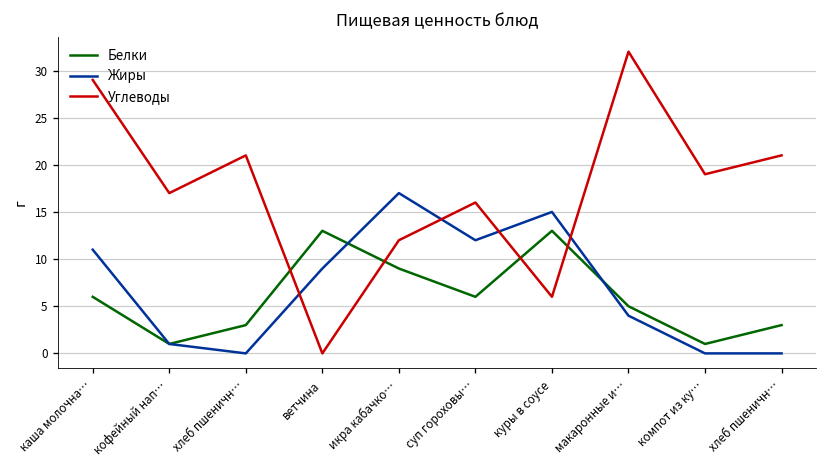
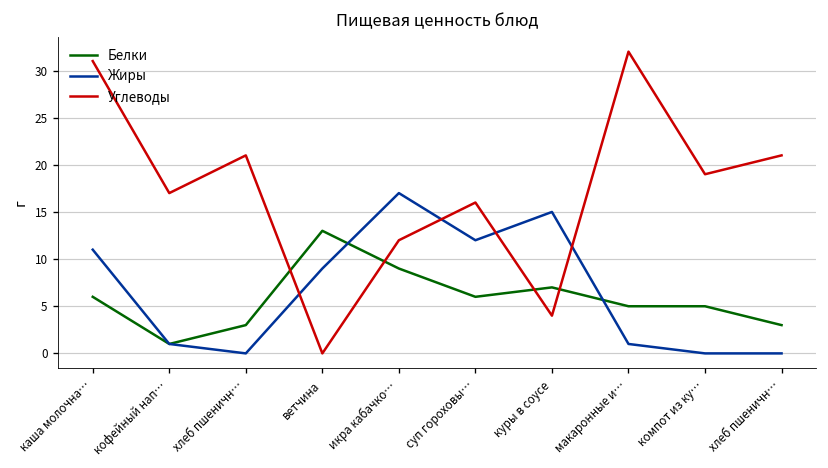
  {
    "Белки": {
      "каша молочна…": 6,
      "ветчина": 13,
      "икра кабачко…": 9,
      "суп гороховы…": 6,
-     "куры в соусе": 13,
+     "куры в соусе": 7,
      "макаронные и…": 5,
-     "компот из ку…": 1
+     "компот из ку…": 5
    },
    "Жиры": {
      "каша молочна…": 11,
      "ветчина": 9,
      "икра кабачко…": 17,
      "суп гороховы…": 12,
      "куры в соусе": 15,
-     "макаронные и…": 4,
+     "макаронные и…": 1,
      "компот из ку…": 0
    },
    "Углеводы": {
-     "каша молочна…": 29,
+     "каша молочна…": 31,
      "кофейный нап…": 17,
      "ветчина": 0,
      "икра кабачко…": 12,
      "суп гороховы…": 16,
-     "куры в соусе": 6,
+     "куры в соусе": 4,
      "макаронные и…": 32,
      "компот из ку…": 19
    }
  }
